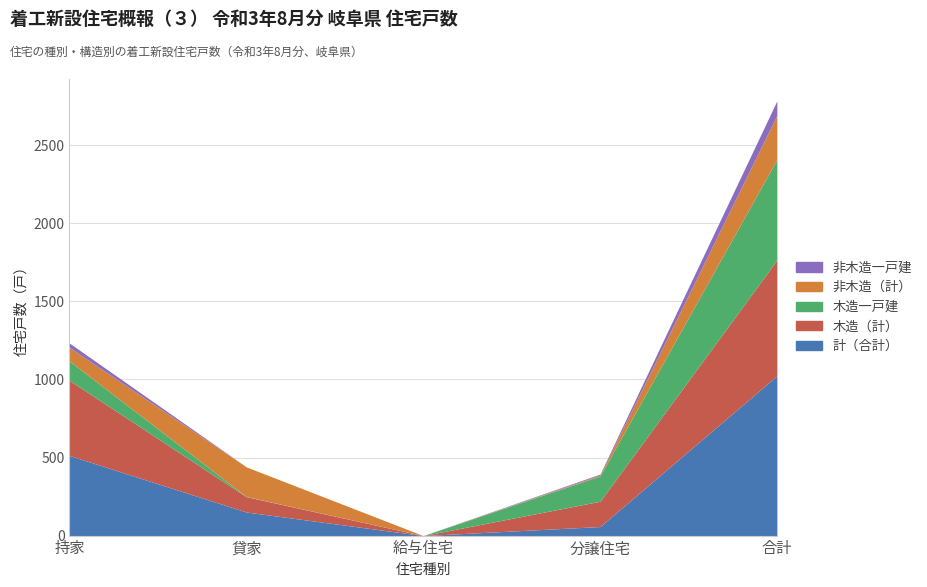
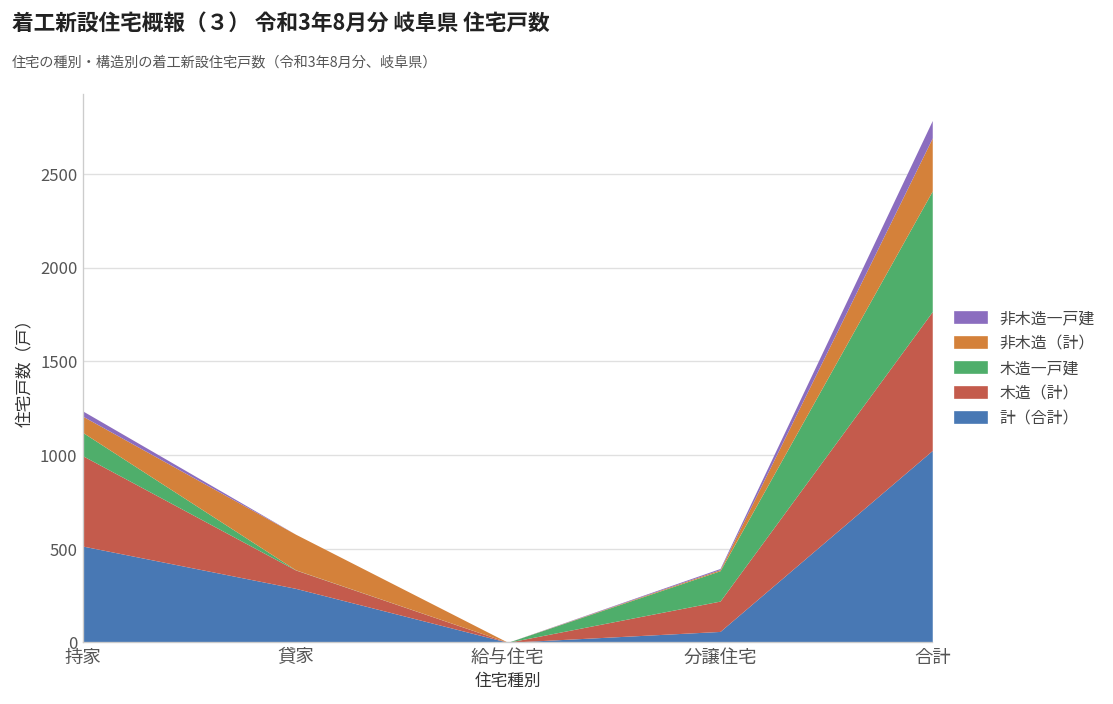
  {
    "計（合計）": {
-     "貸家": 150
+     "貸家": 290
    },
    "非木造一戸建": {
      "持家": 30,
      "合計": 90
    }
  }
